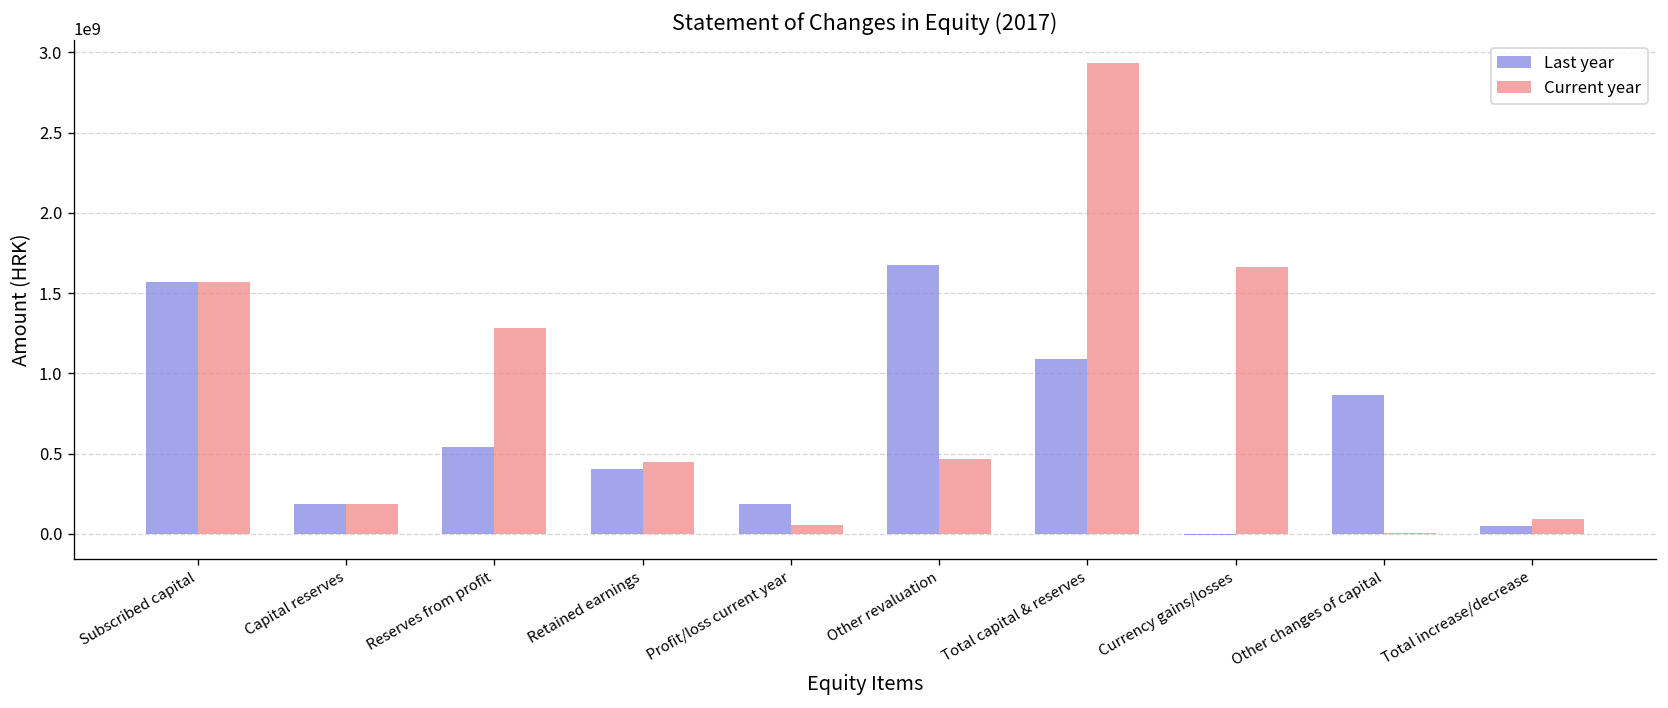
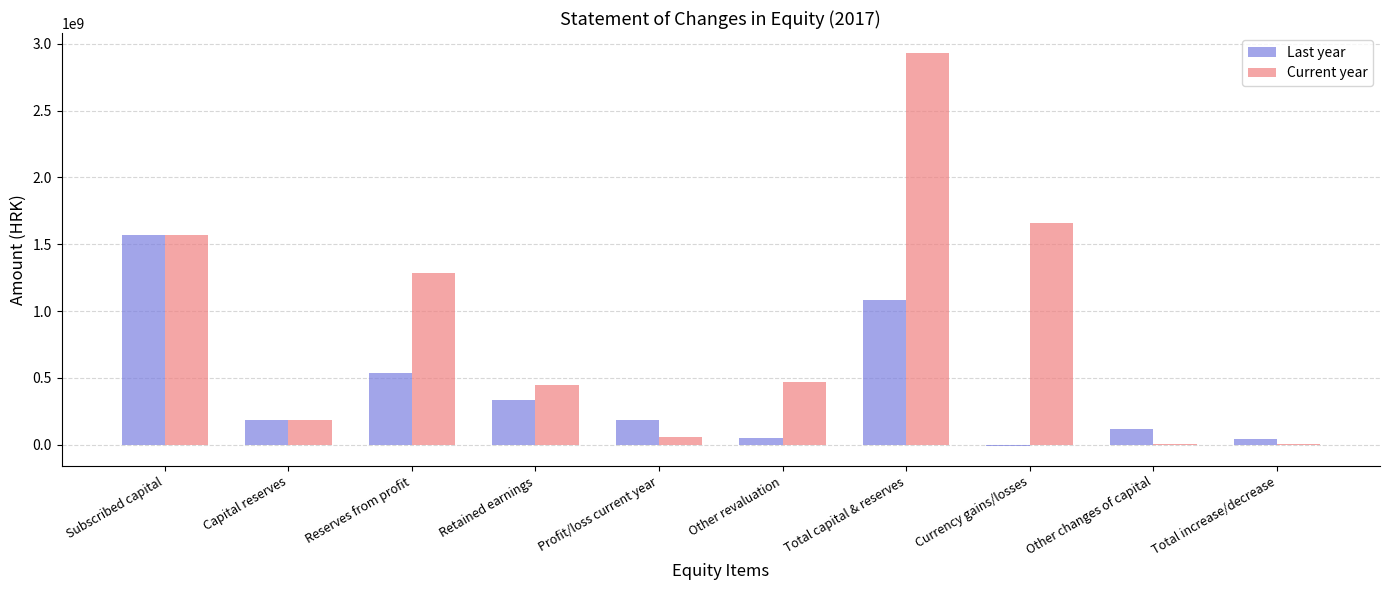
  {
    "Last year": {
      "Subscribed capital": 1570000000,
      "Capital reserves": 190000000,
      "Reserves from profit": 540000000,
-     "Retained earnings": 400000000,
+     "Retained earnings": 340000000,
      "Profit/loss current year": 180000000,
-     "Other revaluation": 1680000000,
+     "Other revaluation": 50000000,
      "Total capital & reserves": 1090000000,
-     "Other changes of capital": 870000000,
+     "Other changes of capital": 120000000,
      "Total increase/decrease": 50000000
    },
    "Current year": {
      "Subscribed capital": 1570000000,
      "Capital reserves": 180000000,
      "Reserves from profit": 1280000000,
      "Retained earnings": 450000000,
      "Profit/loss current year": 50000000,
      "Other revaluation": 470000000,
      "Total capital & reserves": 2930000000,
      "Currency gains/losses": 1660000000,
-     "Total increase/decrease": 90000000
+     "Total increase/decrease": 10000000
    }
  }
